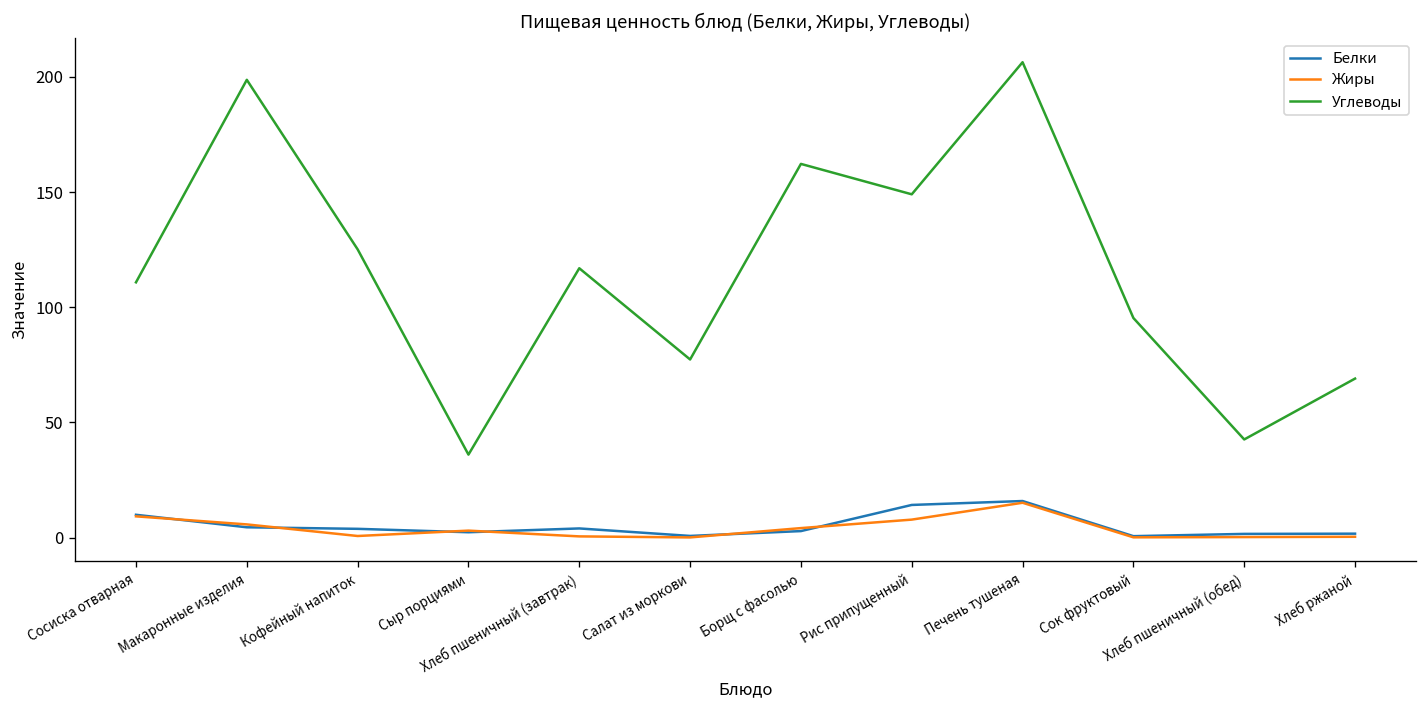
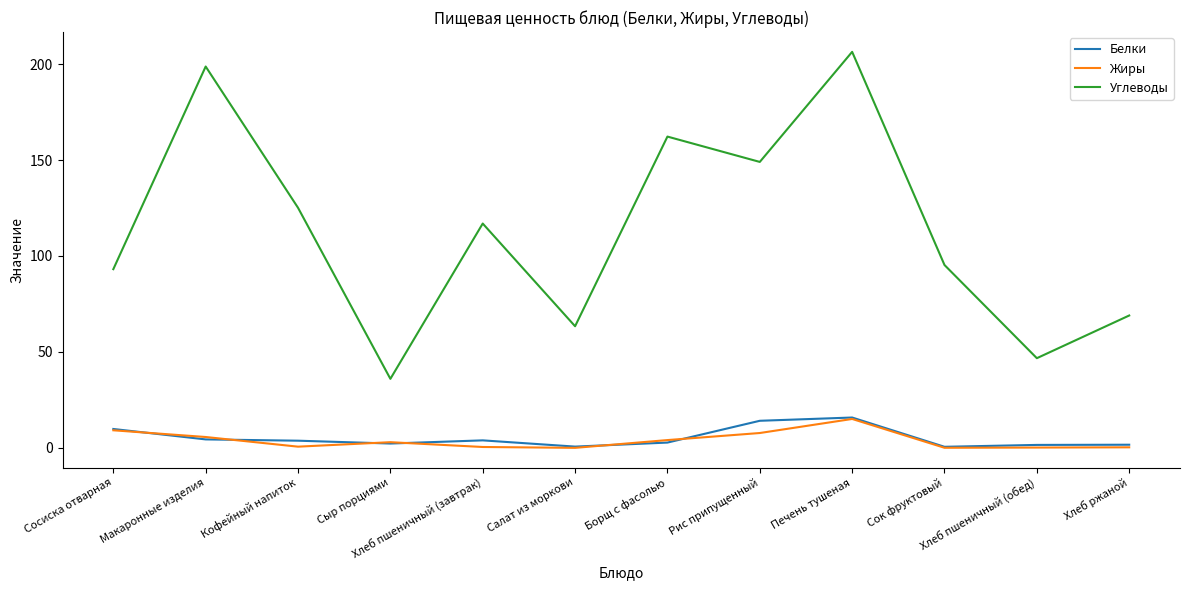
  {
    "Белки": {
      "Кофейный напиток": 4,
      "Хлеб пшеничный (завтрак)": 4,
      "Рис припущенный": 14,
      "Хлеб пшеничный (обед)": 2,
      "Хлеб ржаной": 2
    },
    "Жиры": {
      "Кофейный напиток": 1,
      "Хлеб пшеничный (завтрак)": 1,
      "Рис припущенный": 8,
      "Хлеб пшеничный (обед)": 0,
      "Хлеб ржаной": 0
    },
    "Углеводы": {
-     "Сосиска отварная": 111,
+     "Сосиска отварная": 93,
      "Макаронные изделия": 199,
      "Кофейный напиток": 125,
      "Сыр порциями": 36,
      "Хлеб пшеничный (завтрак)": 117,
-     "Салат из моркови": 77,
+     "Салат из моркови": 63,
      "Борщ с фасолью": 162,
      "Рис припущенный": 149,
      "Печень тушеная": 206,
      "Сок фруктовый": 95,
-     "Хлеб пшеничный (обед)": 43,
+     "Хлеб пшеничный (обед)": 47,
      "Хлеб ржаной": 69
    }
  }
